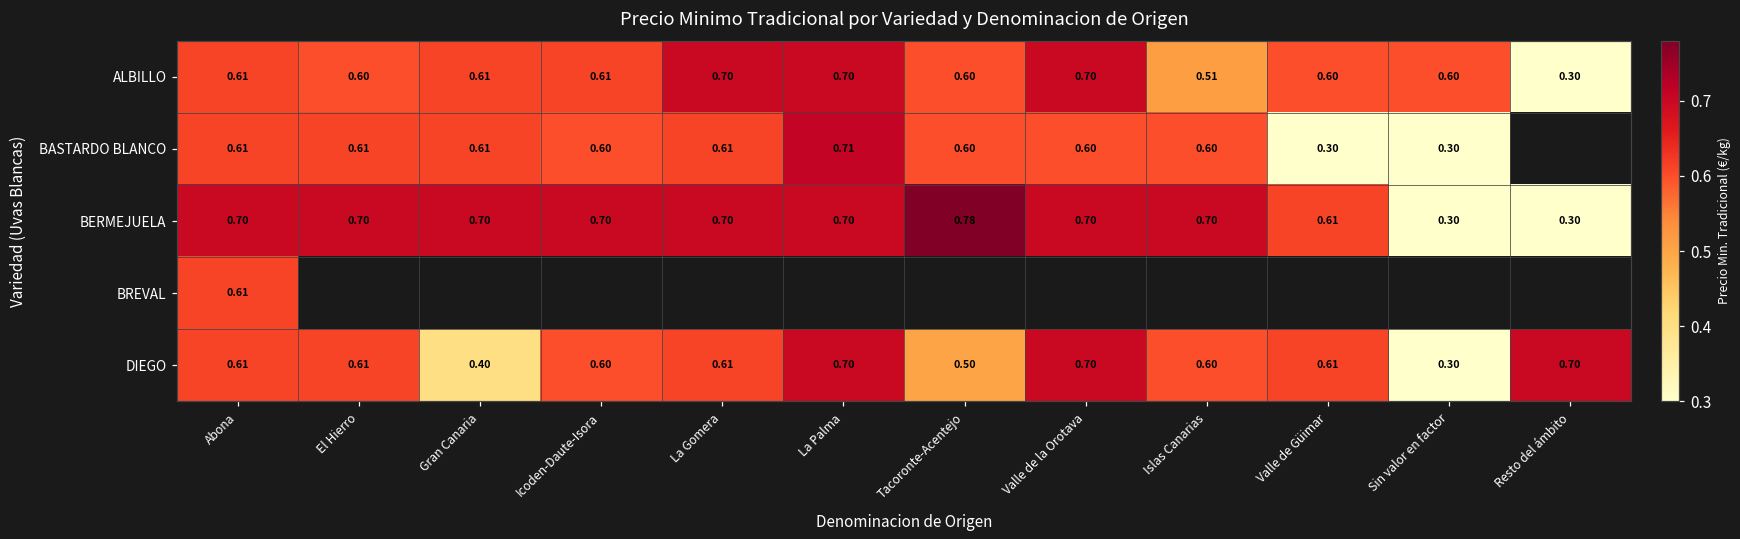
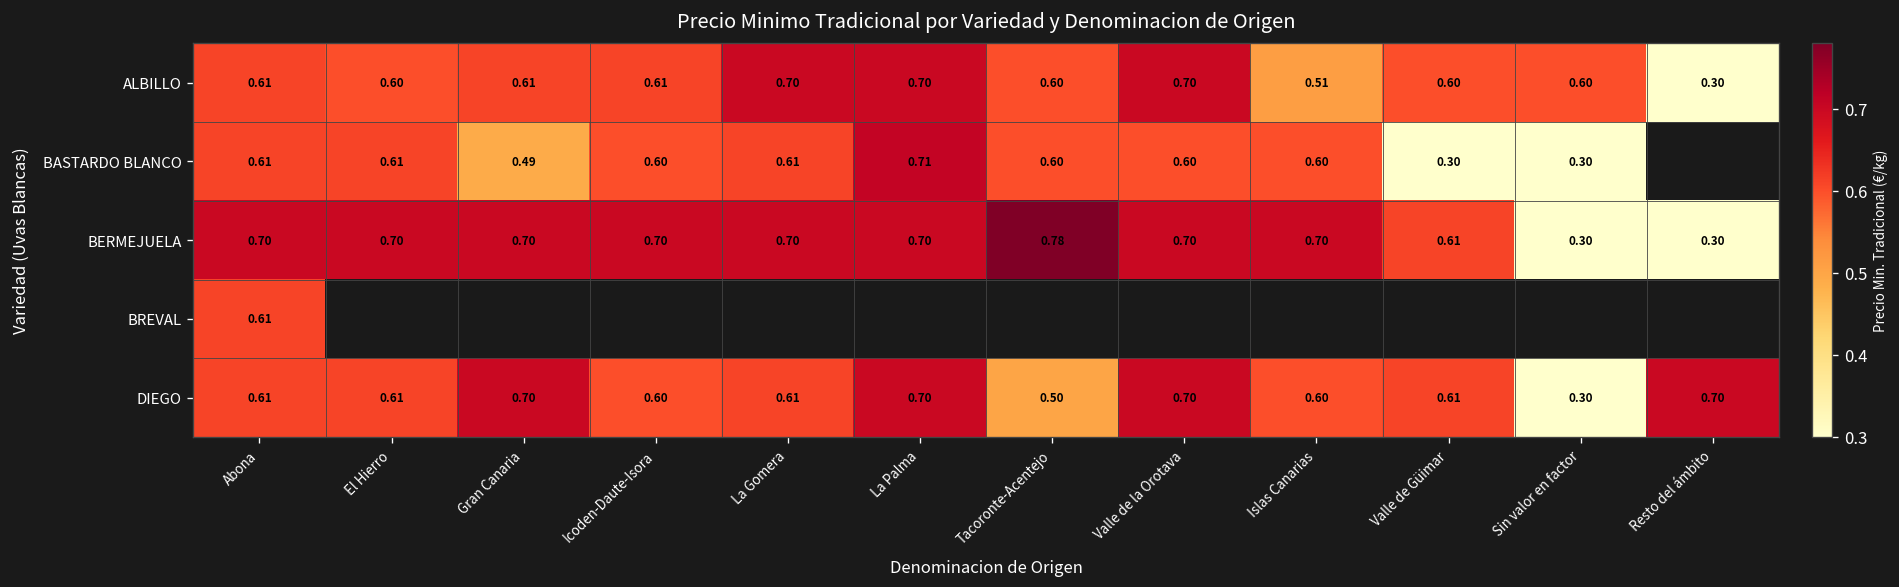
  {
    "ALBILLO": {
      "Abona": 0.61,
      "El Hierro": 0.60,
      "Gran Canaria": 0.61,
      "Icoden-Daute-Isora": 0.61,
      "La Gomera": 0.70,
      "La Palma": 0.70,
      "Tacoronte-Acentejo": 0.60,
      "Valle de la Orotava": 0.70,
      "Islas Canarias": 0.51,
      "Valle de Güimar": 0.60,
      "Sin valor en factor": 0.60,
      "Resto del ámbito": 0.30
    },
    "BASTARDO BLANCO": {
      "Abona": 0.61,
      "El Hierro": 0.61,
-     "Gran Canaria": 0.61,
+     "Gran Canaria": 0.49,
      "Icoden-Daute-Isora": 0.60,
      "La Gomera": 0.61,
      "La Palma": 0.71,
      "Tacoronte-Acentejo": 0.60,
      "Valle de la Orotava": 0.60,
      "Islas Canarias": 0.60,
      "Valle de Güimar": 0.30,
      "Sin valor en factor": 0.30
    },
    "BERMEJUELA": {
      "Abona": 0.70,
      "El Hierro": 0.70,
      "Gran Canaria": 0.70,
      "Icoden-Daute-Isora": 0.70,
      "La Gomera": 0.70,
      "La Palma": 0.70,
      "Tacoronte-Acentejo": 0.78,
      "Valle de la Orotava": 0.70,
      "Islas Canarias": 0.70,
      "Valle de Güimar": 0.61,
      "Sin valor en factor": 0.30,
      "Resto del ámbito": 0.30
    },
    "BREVAL": {
      "Abona": 0.61
    },
    "DIEGO": {
      "Abona": 0.61,
      "El Hierro": 0.61,
-     "Gran Canaria": 0.40,
+     "Gran Canaria": 0.70,
      "Icoden-Daute-Isora": 0.60,
      "La Gomera": 0.61,
      "La Palma": 0.70,
      "Tacoronte-Acentejo": 0.50,
      "Valle de la Orotava": 0.70,
      "Islas Canarias": 0.60,
      "Valle de Güimar": 0.61,
      "Sin valor en factor": 0.30,
      "Resto del ámbito": 0.70
    }
  }
